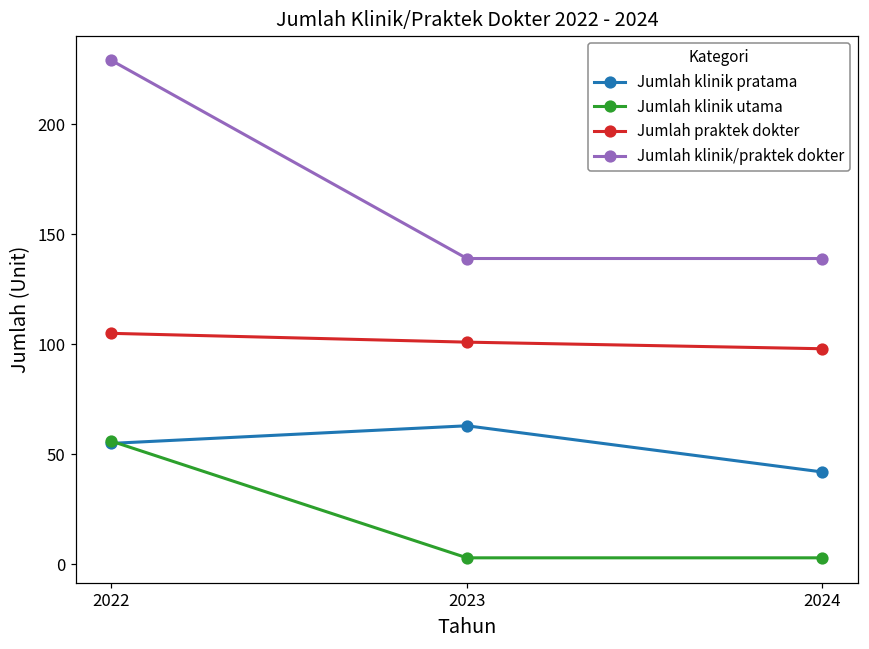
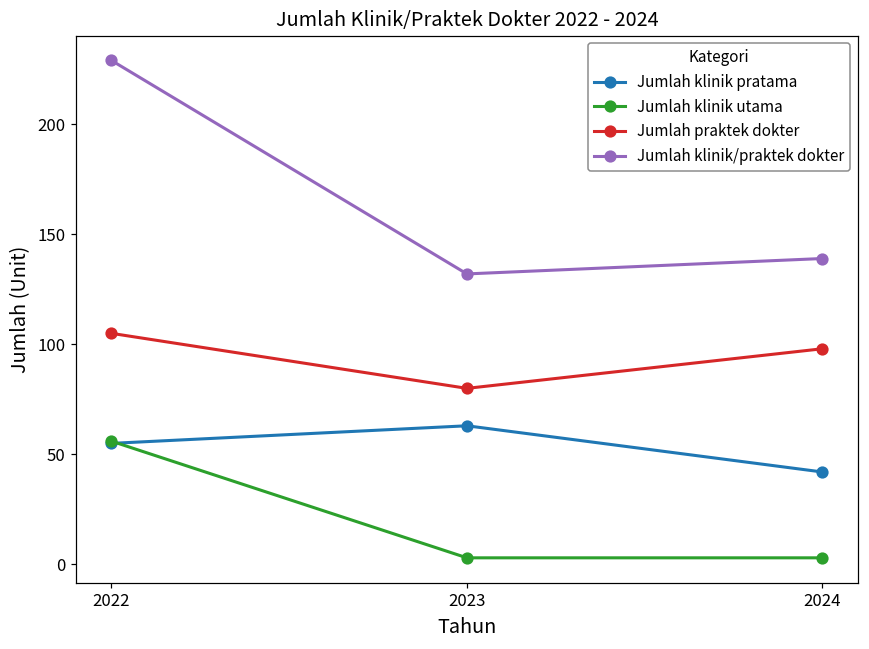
  {
    "Jumlah klinik pratama": {
      "2023": 63,
      "2024": 42
    },
    "Jumlah klinik utama": {
      "2023": 3,
      "2024": 3
    },
    "Jumlah praktek dokter": {
      "2022": 105,
-     "2023": 101,
+     "2023": 80,
      "2024": 98
    },
    "Jumlah klinik/praktek dokter": {
      "2022": 229,
-     "2023": 139,
+     "2023": 132,
      "2024": 139
    }
  }
